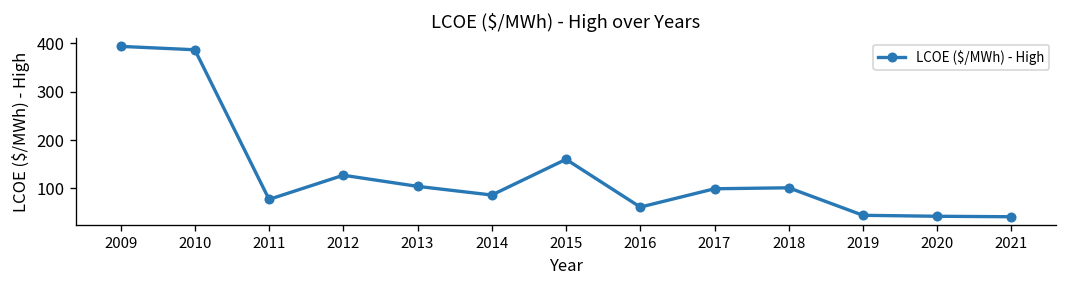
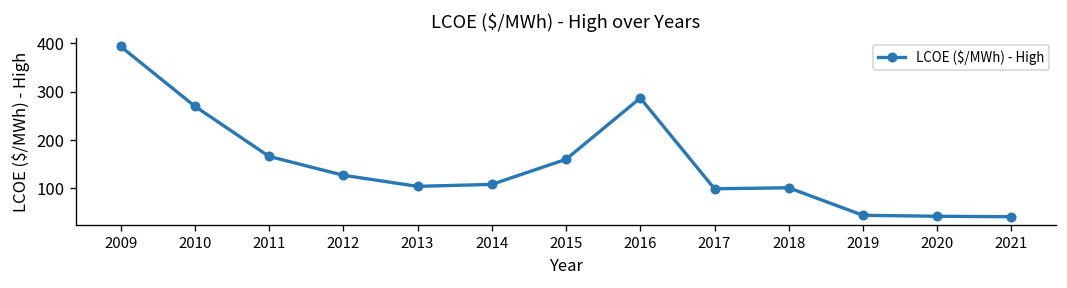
  {
    "2009": 390,
-   "2010": 390,
-   "2011": 80,
+   "2010": 270,
+   "2011": 170,
    "2012": 130,
    "2013": 100,
-   "2014": 90,
+   "2014": 110,
    "2015": 160,
-   "2016": 60,
+   "2016": 290,
    "2017": 100,
    "2018": 100,
    "2019": 40,
    "2020": 40,
    "2021": 40
  }
